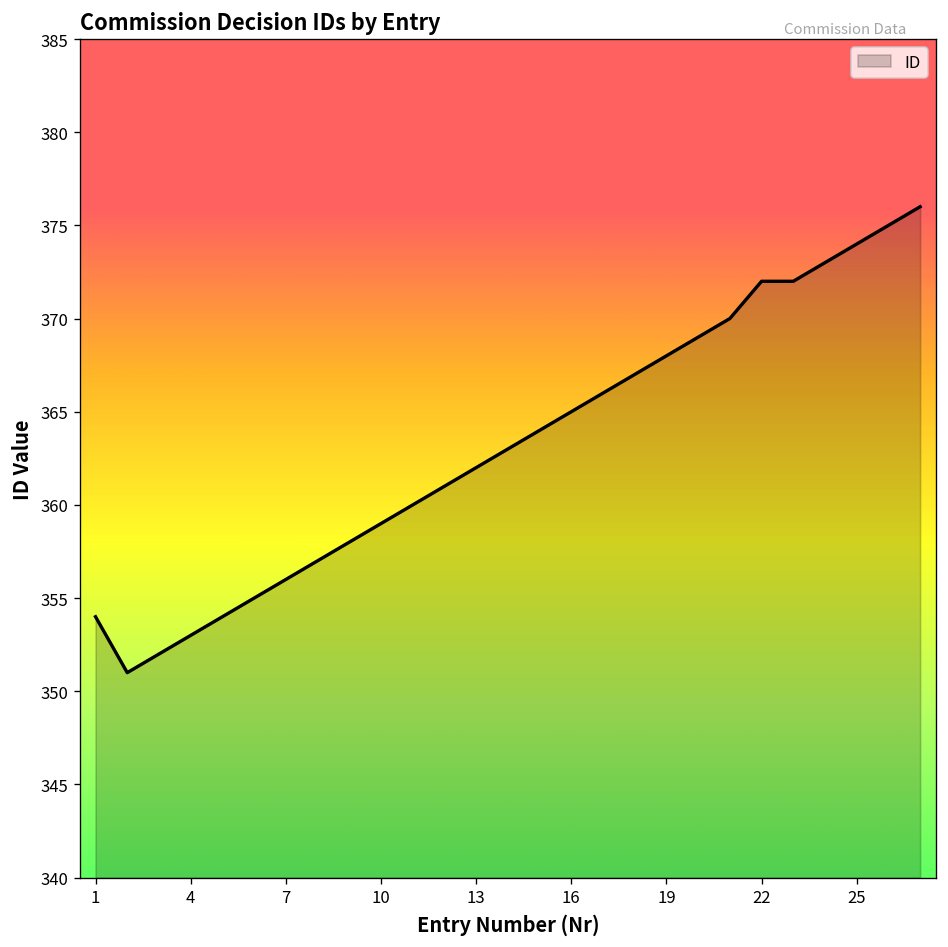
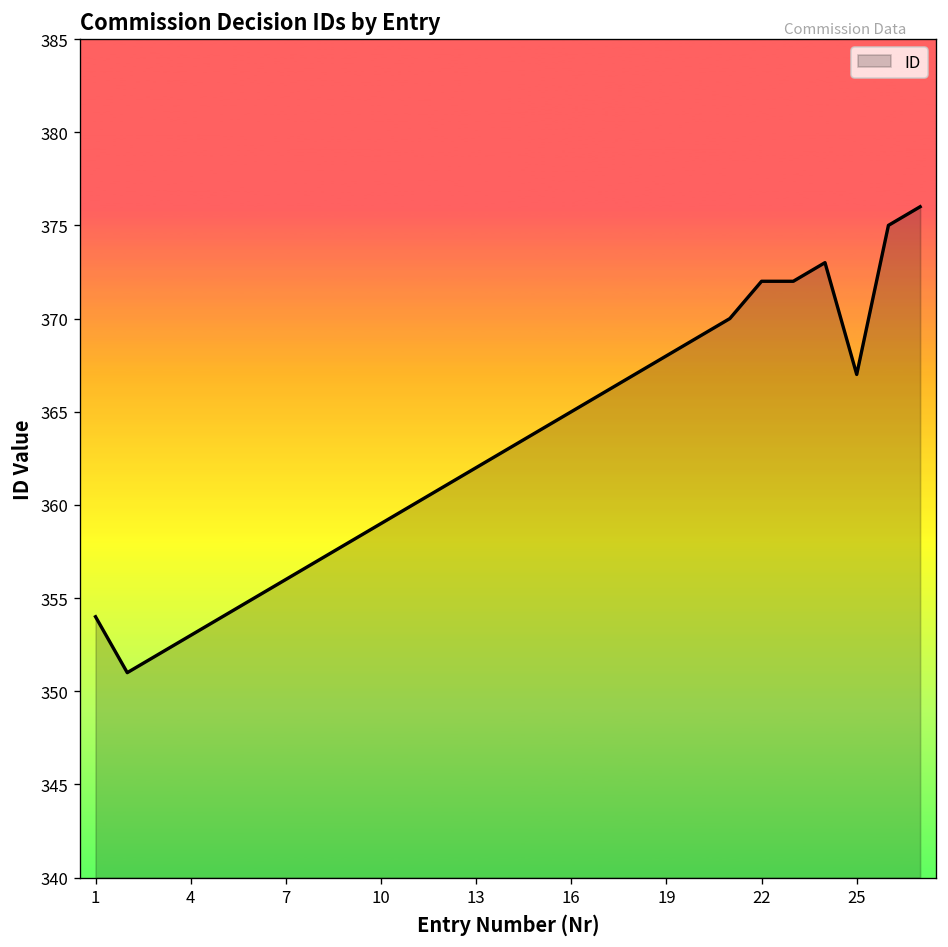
  {
    "1": 354,
    "4": 353,
    "7": 356,
    "10": 359,
    "13": 362,
    "16": 365,
    "19": 368,
    "22": 372,
-   "25": 374
+   "25": 367
  }
